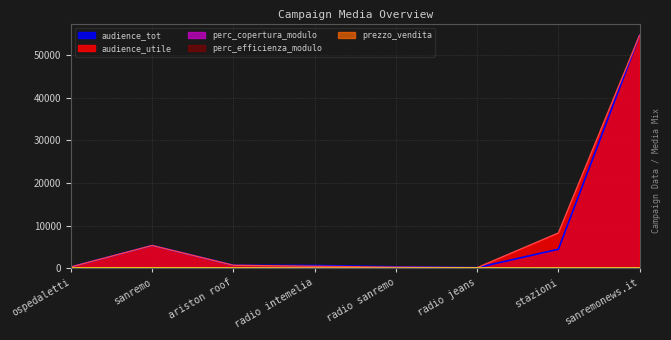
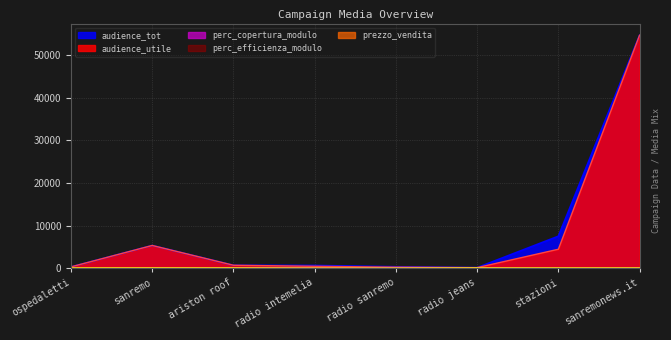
  {
    "audience_tot": {
-     "stazioni": 4000
+     "stazioni": 8000
    },
    "audience_utile": {
-     "stazioni": 8000
+     "stazioni": 4000
    }
  }
